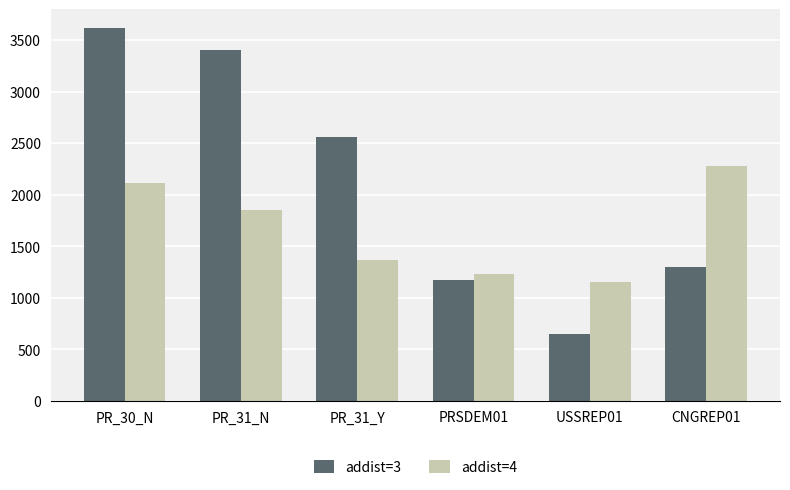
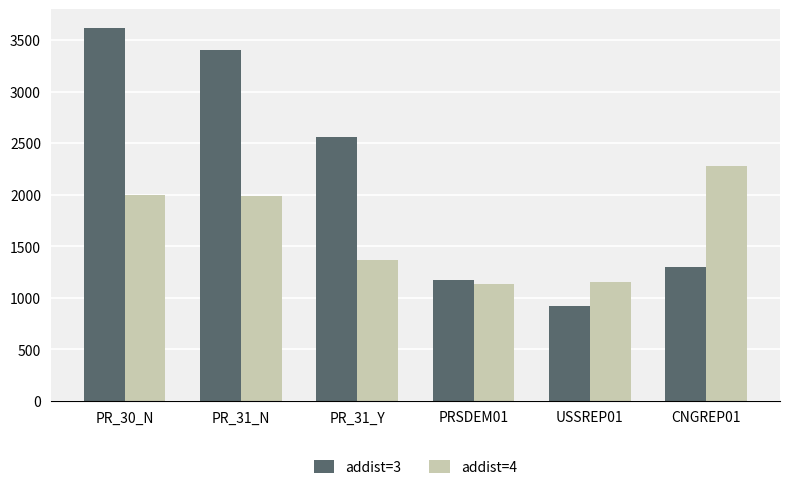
  {
    "addist=3": {
      "PR_30_N": 3620,
      "PR_31_N": 3400,
      "PR_31_Y": 2560,
      "PRSDEM01": 1180,
-     "USSREP01": 650,
+     "USSREP01": 920,
      "CNGREP01": 1290
    },
    "addist=4": {
-     "PR_30_N": 2110,
-     "PR_31_N": 1850,
+     "PR_30_N": 2000,
+     "PR_31_N": 1990,
      "PR_31_Y": 1370,
-     "PRSDEM01": 1230,
+     "PRSDEM01": 1140,
      "USSREP01": 1150,
      "CNGREP01": 2280
    }
  }
